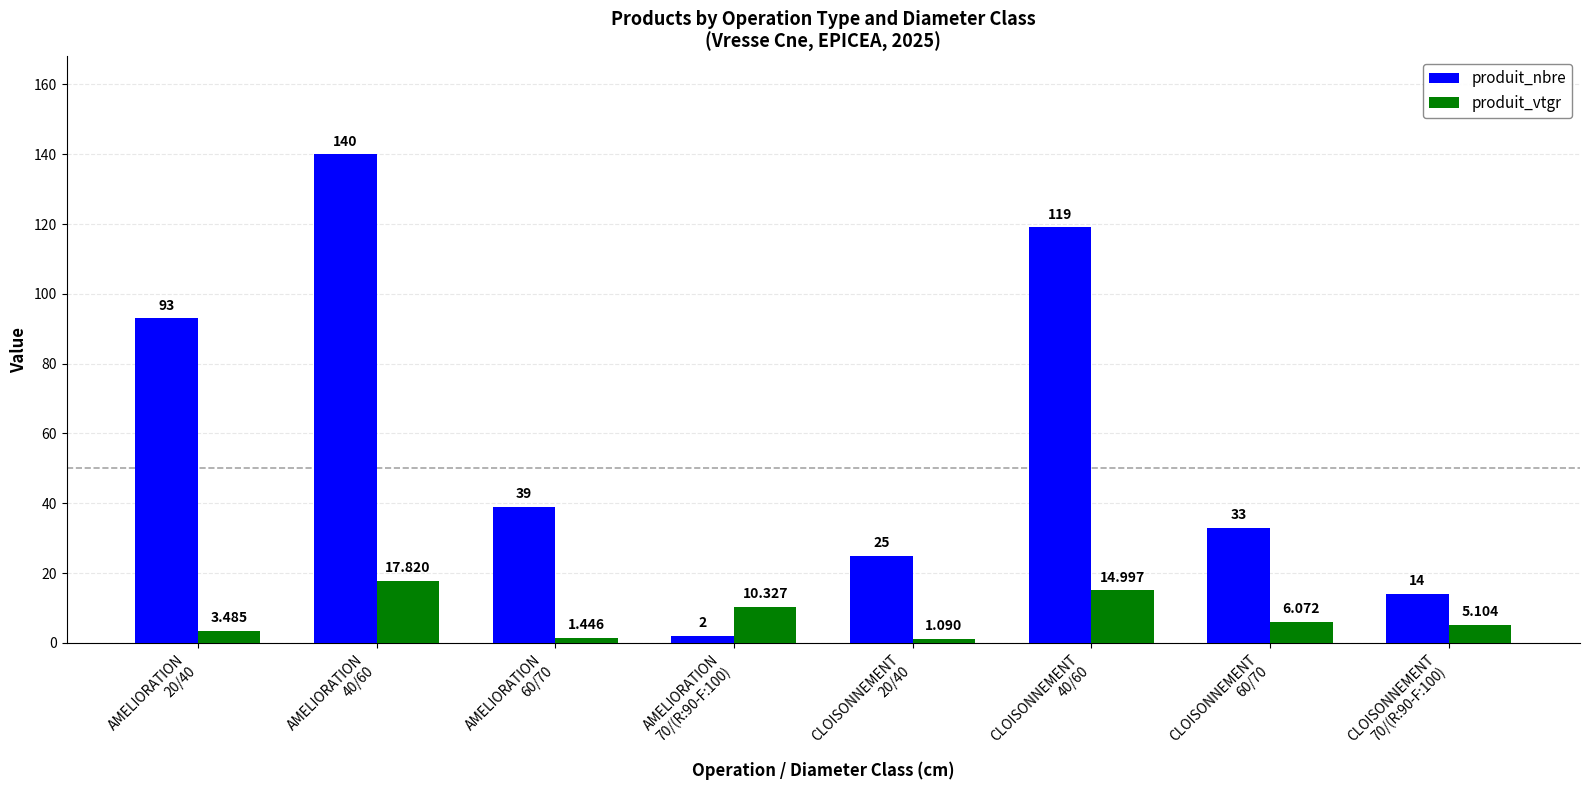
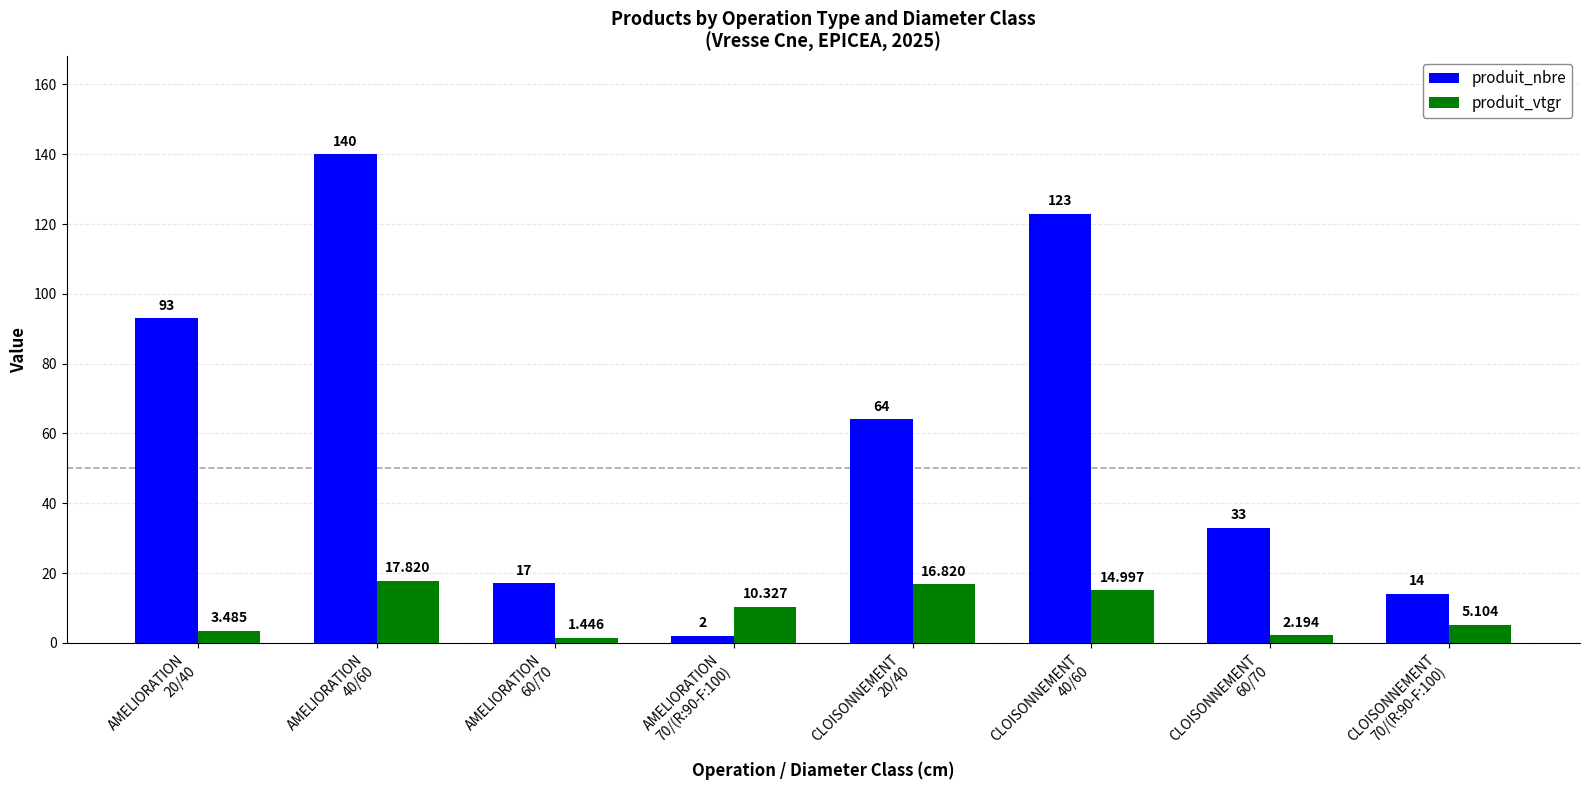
  {
    "produit_nbre": {
      "AMELIORATION 20/40": 93,
      "AMELIORATION 40/60": 140,
-     "AMELIORATION 60/70": 39,
+     "AMELIORATION 60/70": 17,
      "AMELIORATION 70/(R:90-F:100)": 2,
-     "CLOISONNEMENT 20/40": 25,
-     "CLOISONNEMENT 40/60": 119,
+     "CLOISONNEMENT 20/40": 64,
+     "CLOISONNEMENT 40/60": 123,
      "CLOISONNEMENT 60/70": 33,
      "CLOISONNEMENT 70/(R:90-F:100)": 14
    },
    "produit_vtgr": {
      "AMELIORATION 20/40": 3.485,
      "AMELIORATION 40/60": 17.820,
      "AMELIORATION 60/70": 1.446,
      "AMELIORATION 70/(R:90-F:100)": 10.327,
-     "CLOISONNEMENT 20/40": 1.090,
+     "CLOISONNEMENT 20/40": 16.820,
      "CLOISONNEMENT 40/60": 14.997,
-     "CLOISONNEMENT 60/70": 6.072,
+     "CLOISONNEMENT 60/70": 2.194,
      "CLOISONNEMENT 70/(R:90-F:100)": 5.104
    }
  }
